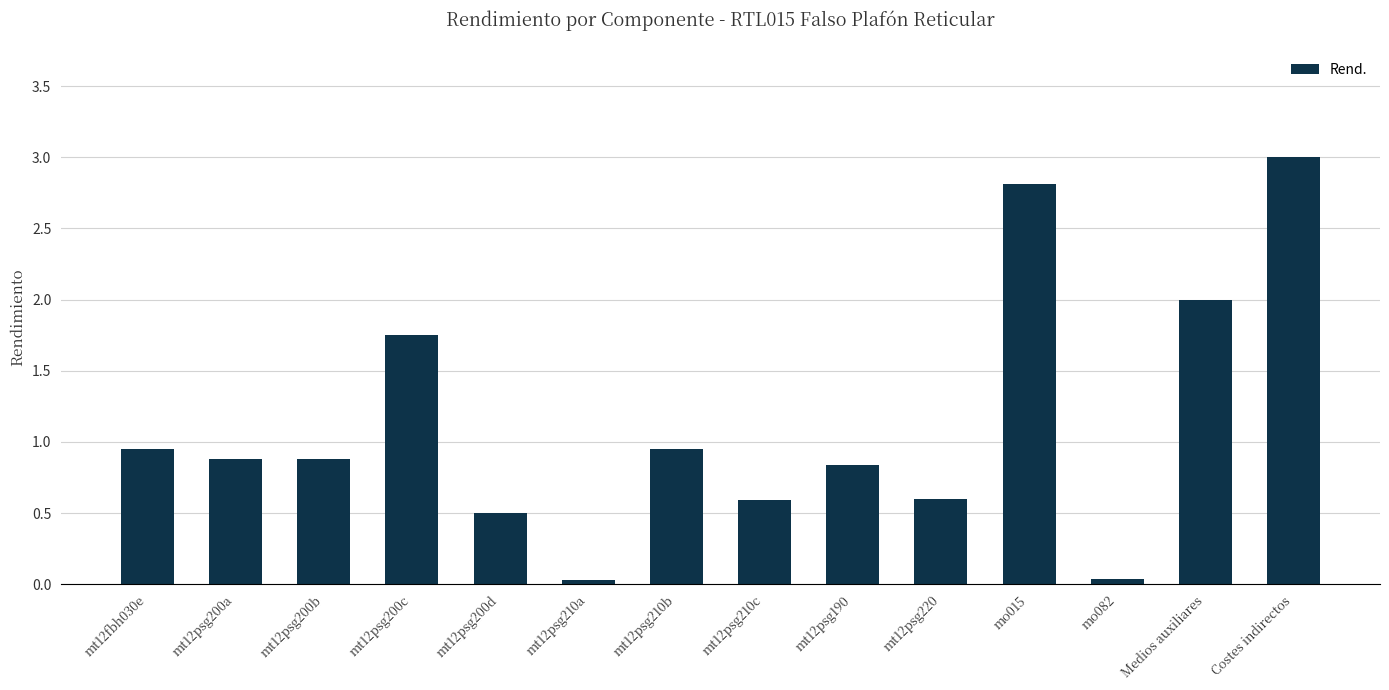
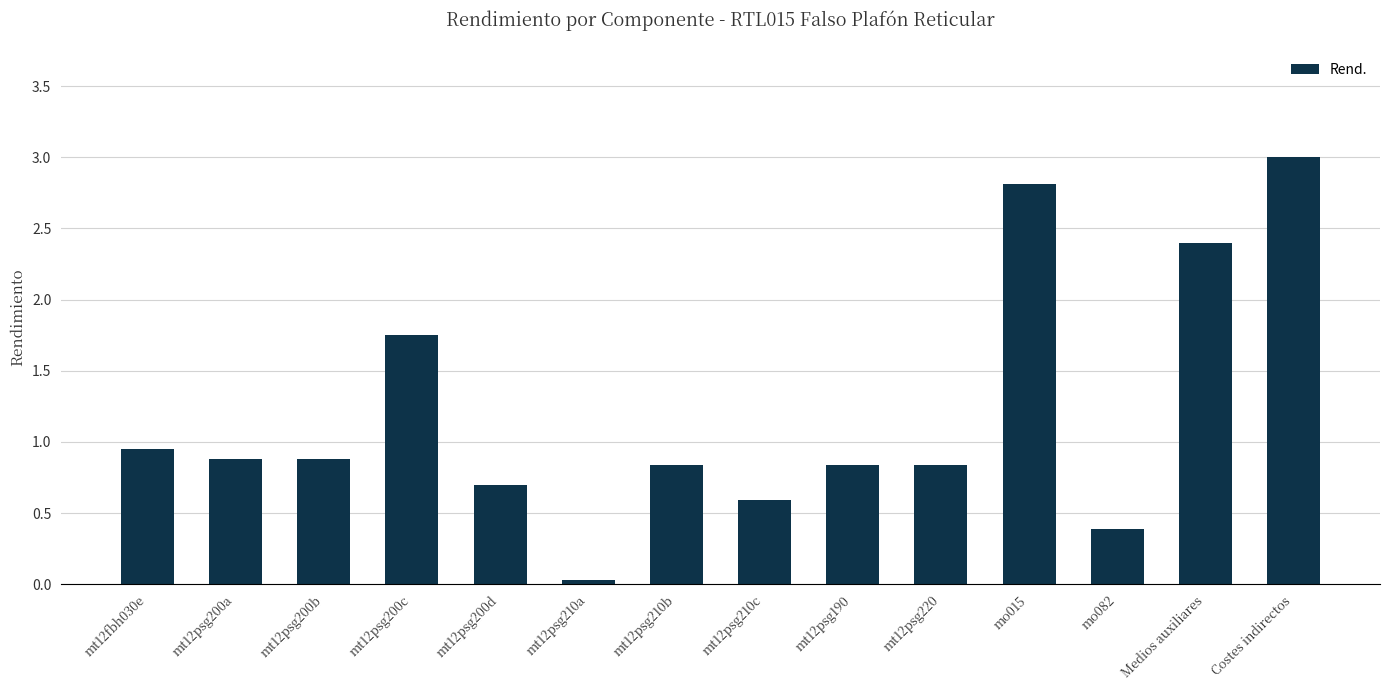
  {
    "mt12fbh030e": 0.95,
    "mt12psg200a": 0.88,
    "mt12psg200b": 0.88,
    "mt12psg200c": 1.75,
-   "mt12psg200d": 0.5,
+   "mt12psg200d": 0.7,
    "mt12psg210a": 0.03,
-   "mt12psg210b": 0.95,
+   "mt12psg210b": 0.84,
    "mt12psg210c": 0.59,
    "mt12psg190": 0.84,
-   "mt12psg220": 0.60,
+   "mt12psg220": 0.84,
    "mo015": 2.81,
-   "mo082": 0.04,
-   "Medios auxiliares": 2.0,
+   "mo082": 0.39,
+   "Medios auxiliares": 2.4,
    "Costes indirectos": 3.00
  }
